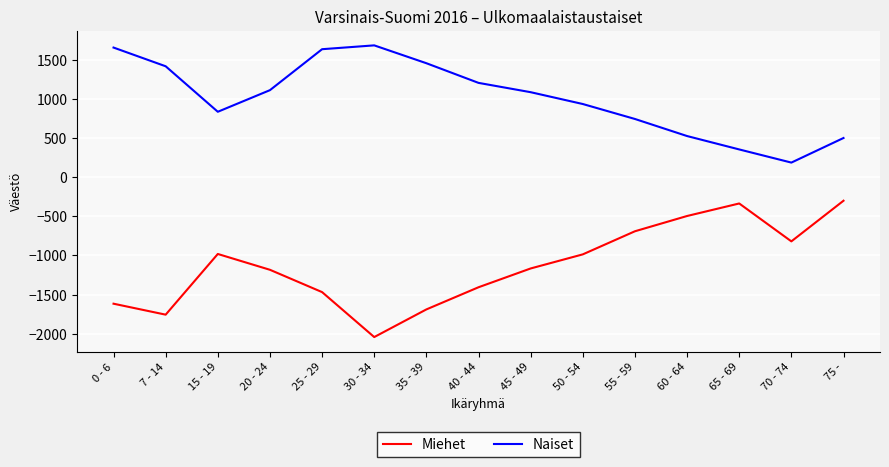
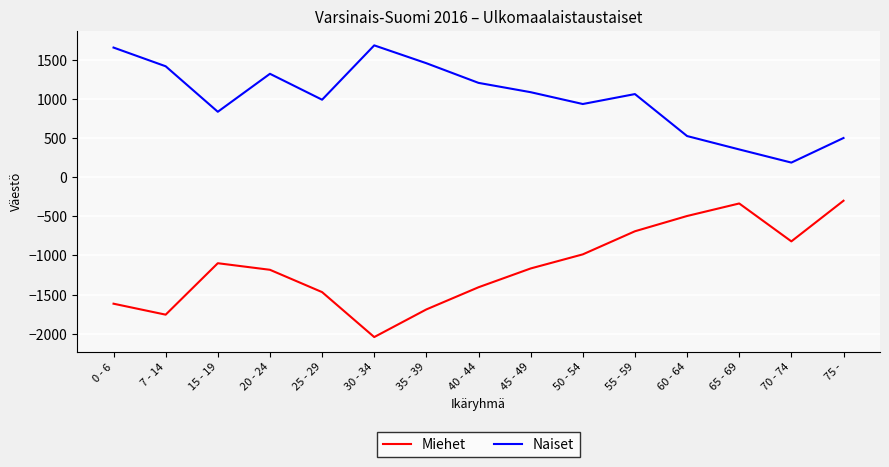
  {
    "Miehet": {
      "0 - 6": -1600,
      "7 - 14": -1800,
-     "15 - 19": -1000,
+     "15 - 19": -1100,
      "20 - 24": -1200,
      "25 - 29": -1500,
      "30 - 34": -2000,
      "35 - 39": -1700,
      "40 - 44": -1400,
      "45 - 49": -1200,
      "50 - 54": -1000,
      "55 - 59": -700,
      "60 - 64": -500,
      "65 - 69": -300,
      "70 - 74": -800,
      "75 -": -300
    },
    "Naiset": {
      "0 - 6": 1700,
      "7 - 14": 1400,
      "15 - 19": 800,
-     "20 - 24": 1100,
-     "25 - 29": 1600,
+     "20 - 24": 1300,
+     "25 - 29": 1000,
      "30 - 34": 1700,
      "35 - 39": 1500,
      "40 - 44": 1200,
      "45 - 49": 1100,
      "50 - 54": 900,
-     "55 - 59": 700,
+     "55 - 59": 1100,
      "60 - 64": 500,
      "65 - 69": 400,
      "70 - 74": 200,
      "75 -": 500
    }
  }
